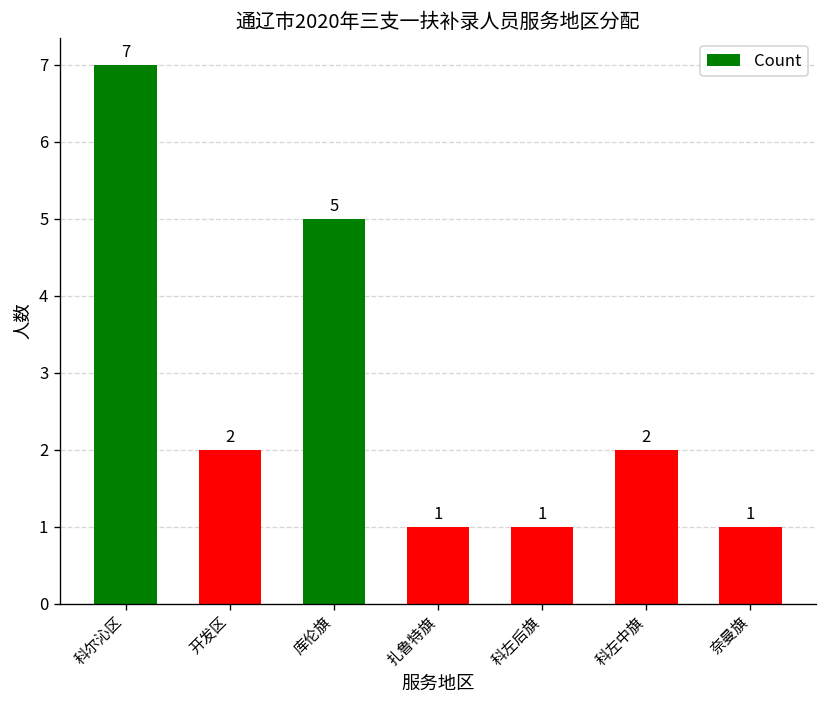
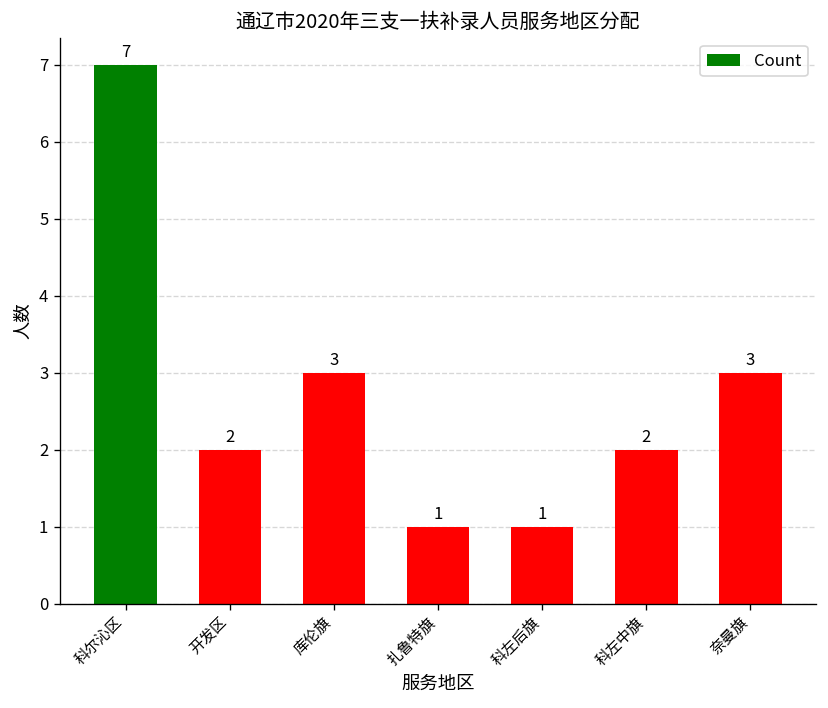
  {
    "科尔沁区": 7,
    "开发区": 2,
-   "库伦旗": 5,
+   "库伦旗": 3,
    "扎鲁特旗": 1,
    "科左后旗": 1,
    "科左中旗": 2,
-   "奈曼旗": 1
+   "奈曼旗": 3
  }
